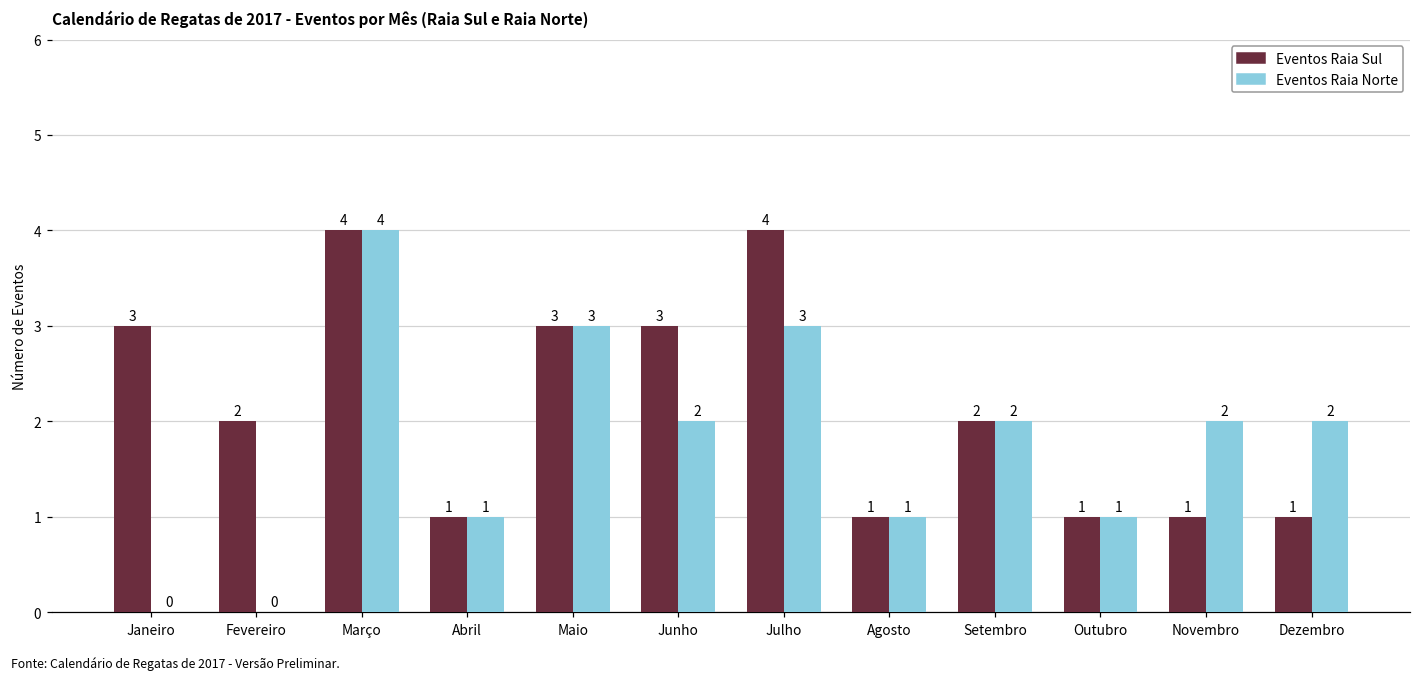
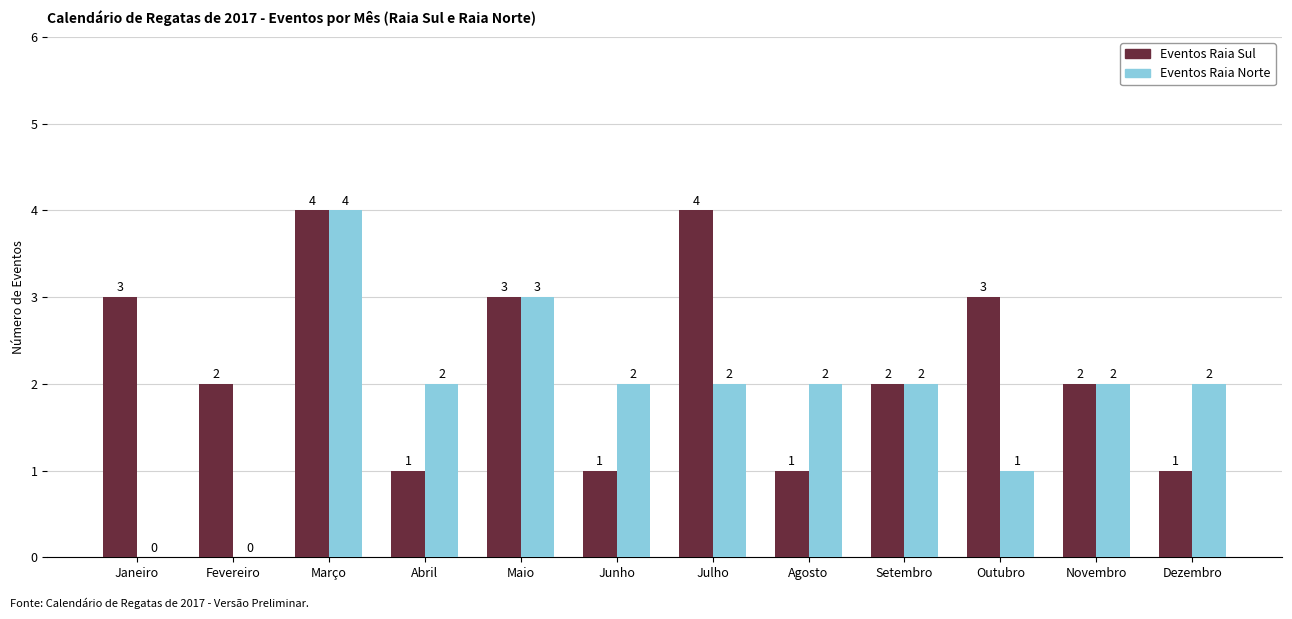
  {
    "Eventos Raia Sul": {
      "Janeiro": 3,
      "Fevereiro": 2,
      "Março": 4,
      "Abril": 1,
      "Maio": 3,
-     "Junho": 3,
+     "Junho": 1,
      "Julho": 4,
      "Agosto": 1,
      "Setembro": 2,
-     "Outubro": 1,
-     "Novembro": 1,
+     "Outubro": 3,
+     "Novembro": 2,
      "Dezembro": 1
    },
    "Eventos Raia Norte": {
      "Janeiro": 0,
      "Fevereiro": 0,
      "Março": 4,
-     "Abril": 1,
+     "Abril": 2,
      "Maio": 3,
      "Junho": 2,
-     "Julho": 3,
-     "Agosto": 1,
+     "Julho": 2,
+     "Agosto": 2,
      "Setembro": 2,
      "Outubro": 1,
      "Novembro": 2,
      "Dezembro": 2
    }
  }
